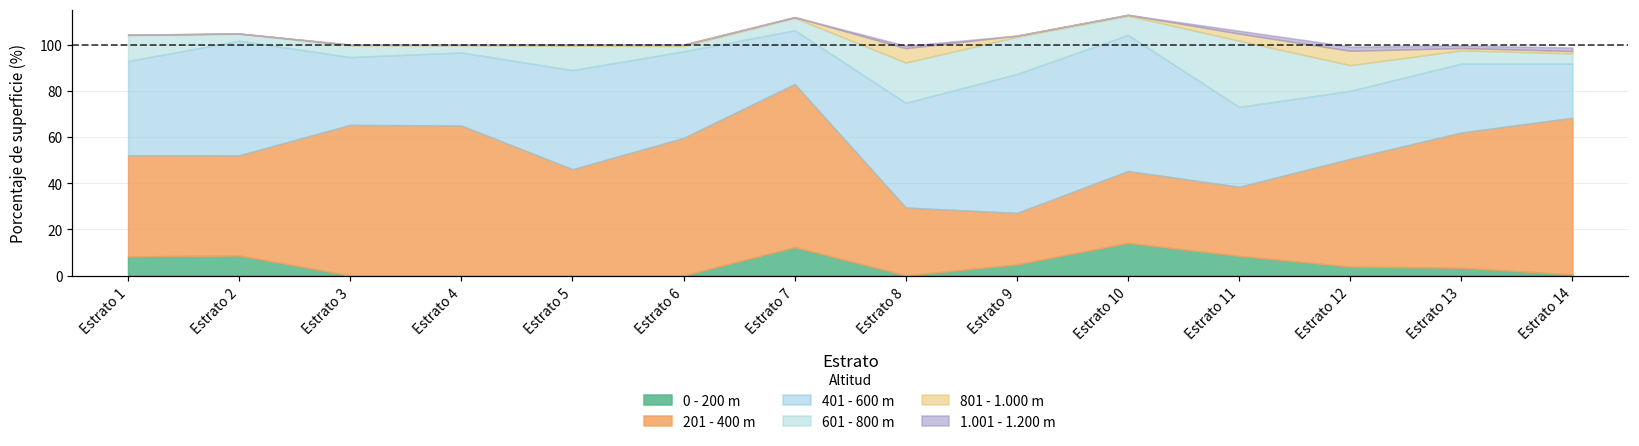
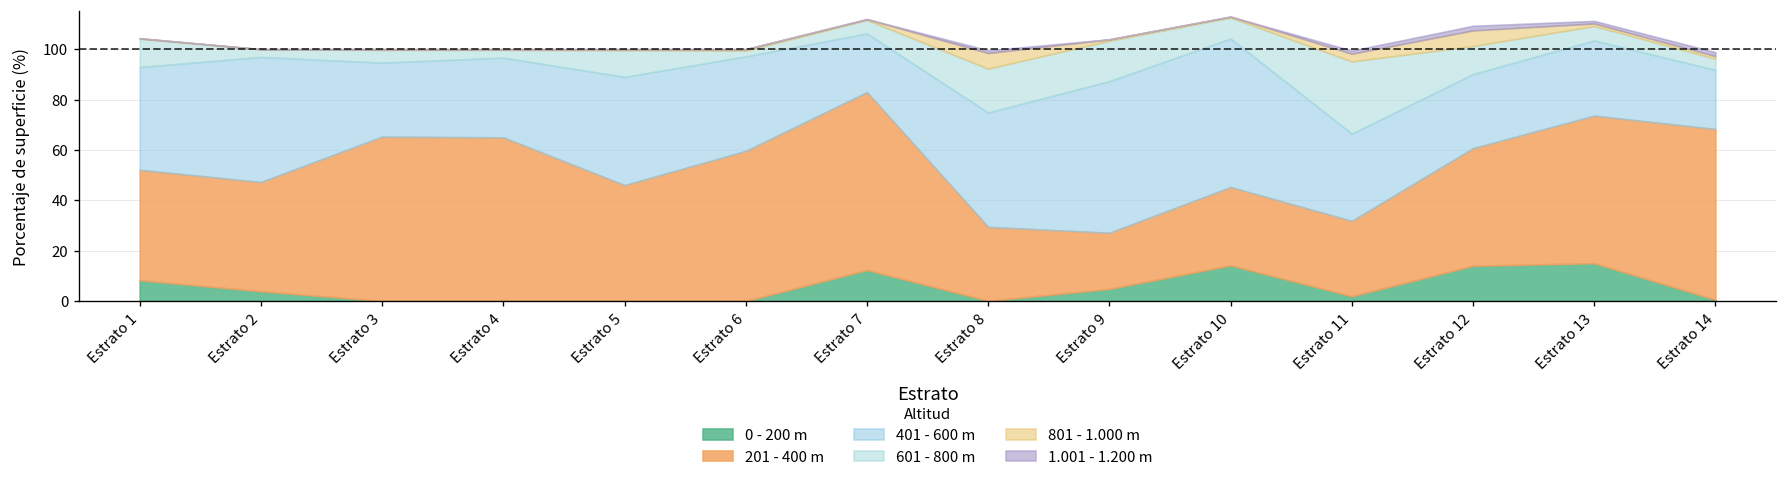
  {
    "0 - 200 m": {
      "Estrato 1": 8,
-     "Estrato 2": 9,
+     "Estrato 2": 4,
      "Estrato 3": 0,
      "Estrato 4": 0,
      "Estrato 5": 0,
      "Estrato 6": 0,
      "Estrato 7": 12,
      "Estrato 8": 0,
      "Estrato 9": 5,
      "Estrato 10": 14,
-     "Estrato 11": 9,
-     "Estrato 12": 4,
-     "Estrato 13": 3,
+     "Estrato 11": 2,
+     "Estrato 12": 14,
+     "Estrato 13": 15,
      "Estrato 14": 1
    }
  }
